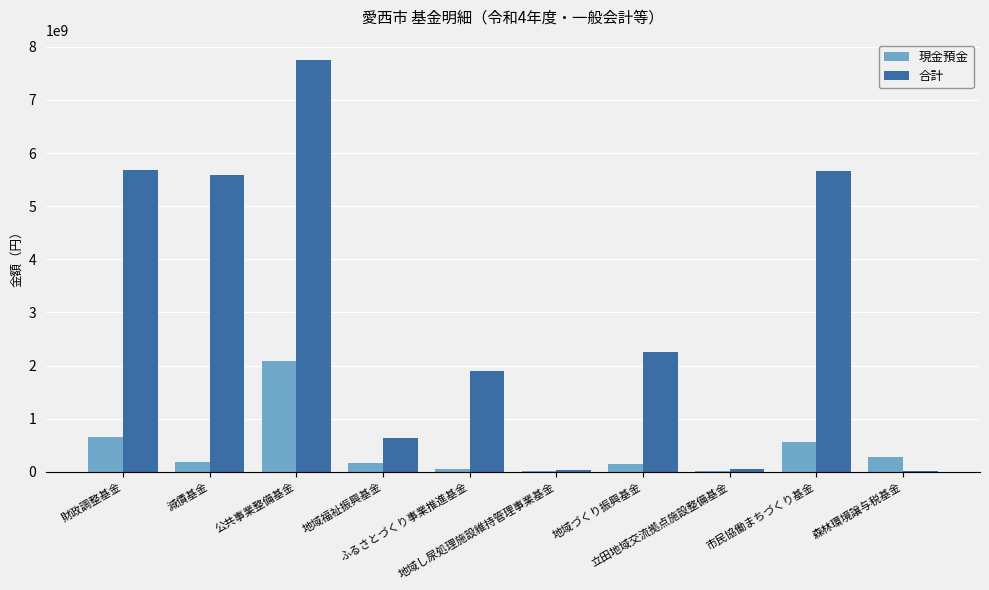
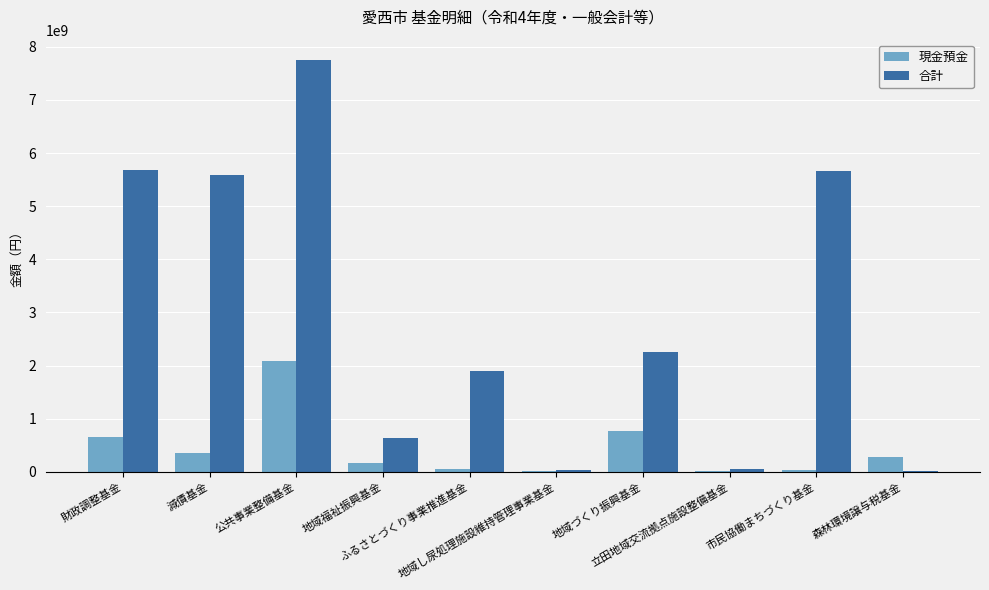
  {
    "現金預金": {
      "財政調整基金": 700000000,
-     "減債基金": 200000000,
+     "減債基金": 400000000,
      "公共事業整備基金": 2100000000,
      "地域福祉振興基金": 200000000,
      "ふるさとづくり事業推進基金": 0,
-     "地域づくり振興基金": 100000000,
-     "市民協働まちづくり基金": 600000000,
+     "地域づくり振興基金": 800000000,
+     "市民協働まちづくり基金": 0,
      "森林環境譲与税基金": 300000000
    },
    "合計": {
      "財政調整基金": 5700000000,
      "減債基金": 5600000000,
      "公共事業整備基金": 7700000000,
      "地域福祉振興基金": 600000000,
      "ふるさとづくり事業推進基金": 1900000000,
      "地域づくり振興基金": 2300000000,
      "市民協働まちづくり基金": 5700000000
    }
  }
